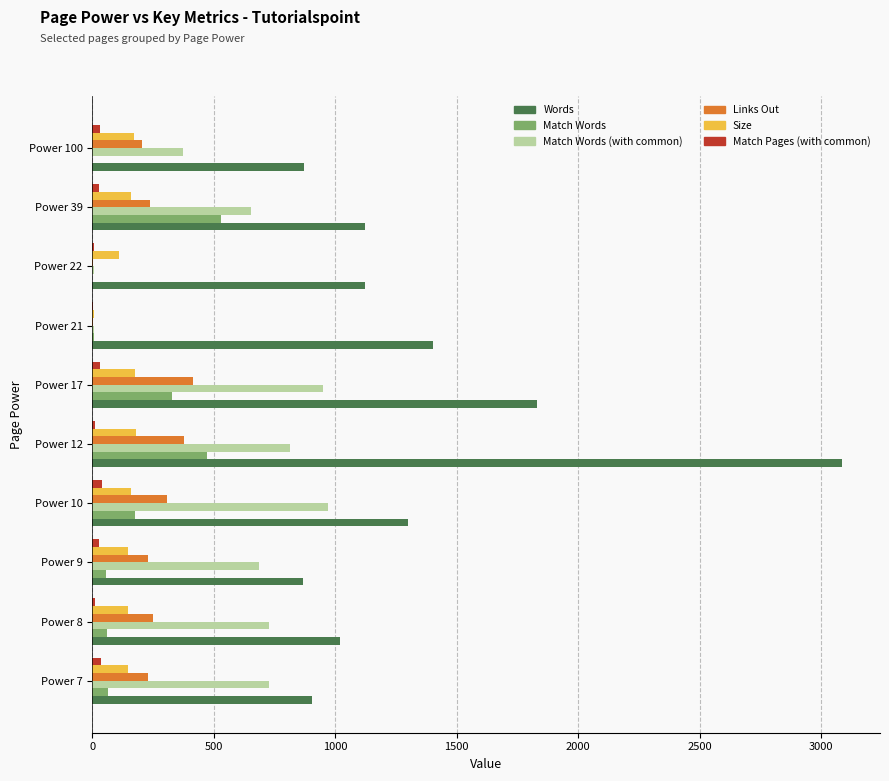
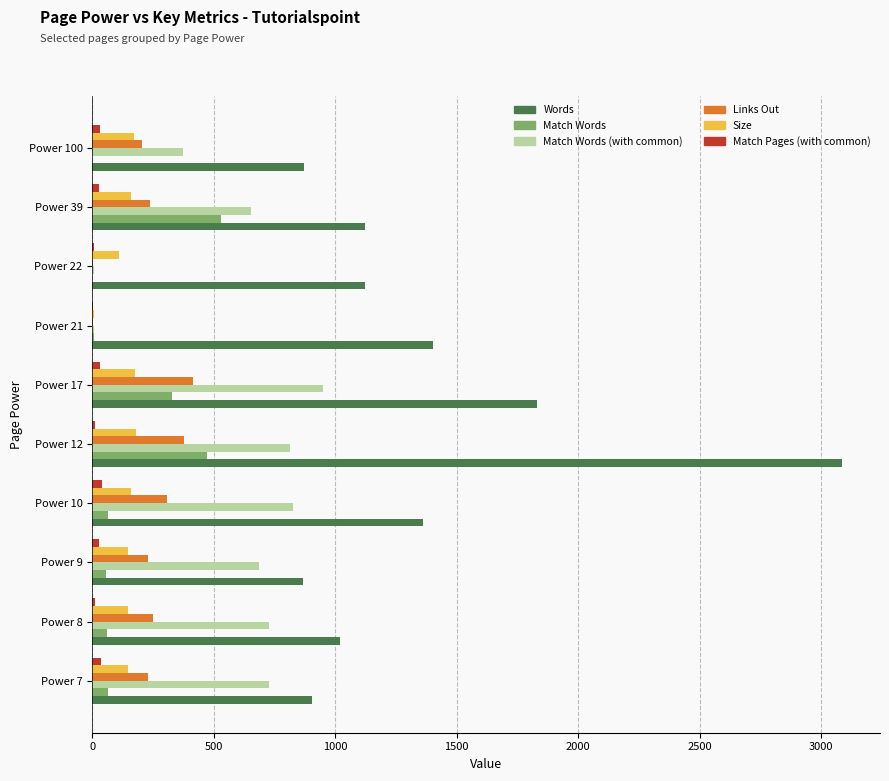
  {
    "Words": {
      "Power 100": 870,
      "Power 39": 1120,
      "Power 22": 1120,
      "Power 21": 1400,
      "Power 17": 1830,
      "Power 12": 3090,
-     "Power 10": 1300,
+     "Power 10": 1360,
      "Power 9": 870,
      "Power 8": 1020,
      "Power 7": 910
    },
    "Match Words": {
      "Power 100": 0,
      "Power 39": 530,
      "Power 22": 0,
      "Power 17": 330,
      "Power 12": 470,
-     "Power 10": 180,
+     "Power 10": 60,
      "Power 9": 60,
      "Power 8": 60,
      "Power 7": 60
    },
    "Match Words (with common)": {
      "Power 100": 380,
      "Power 39": 660,
      "Power 17": 950,
      "Power 12": 810,
-     "Power 10": 970,
+     "Power 10": 830,
      "Power 9": 690,
      "Power 8": 730,
      "Power 7": 730
    },
    "Links Out": {
      "Power 100": 210,
      "Power 39": 240,
      "Power 17": 410,
      "Power 12": 380,
      "Power 10": 310,
      "Power 9": 230,
      "Power 8": 250,
      "Power 7": 230
    },
    "Size": {
      "Power 100": 170,
      "Power 39": 160,
      "Power 22": 110,
      "Power 17": 180,
      "Power 12": 180,
      "Power 10": 160,
      "Power 9": 150,
      "Power 8": 150,
      "Power 7": 150
    },
    "Match Pages (with common)": {
      "Power 100": 30,
      "Power 39": 30,
      "Power 17": 30,
      "Power 10": 40,
      "Power 9": 30,
      "Power 8": 10,
      "Power 7": 40
    }
  }
